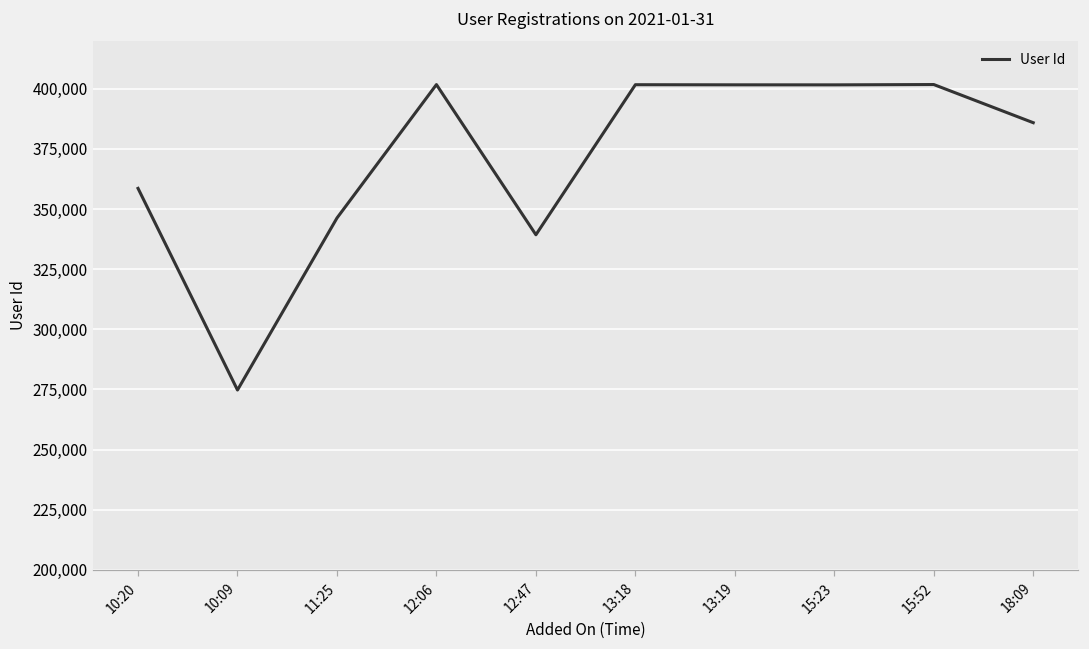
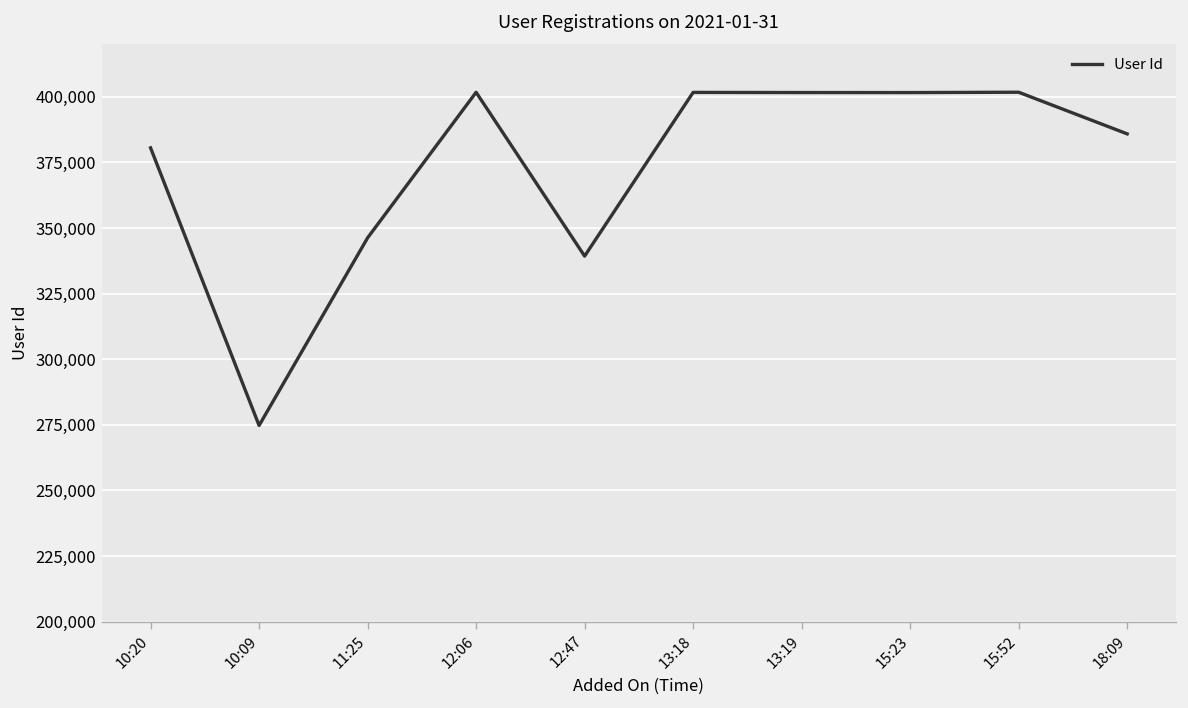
  {
-   "10:20": "359,000",
+   "10:20": "381,000",
    "10:09": "275,000",
    "11:25": "346,000",
    "12:06": "402,000",
    "12:47": "339,000",
    "13:18": "402,000",
    "13:19": "402,000",
    "15:23": "402,000",
    "15:52": "402,000",
    "18:09": "386,000"
  }
